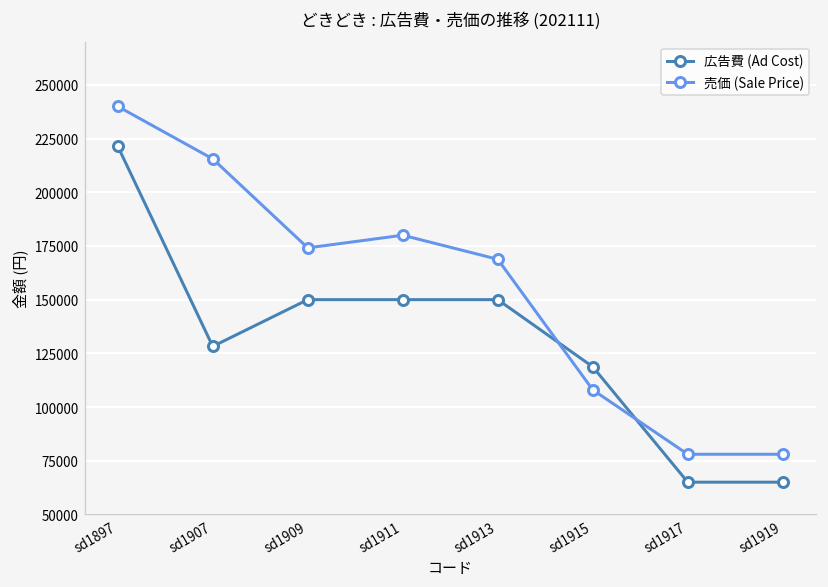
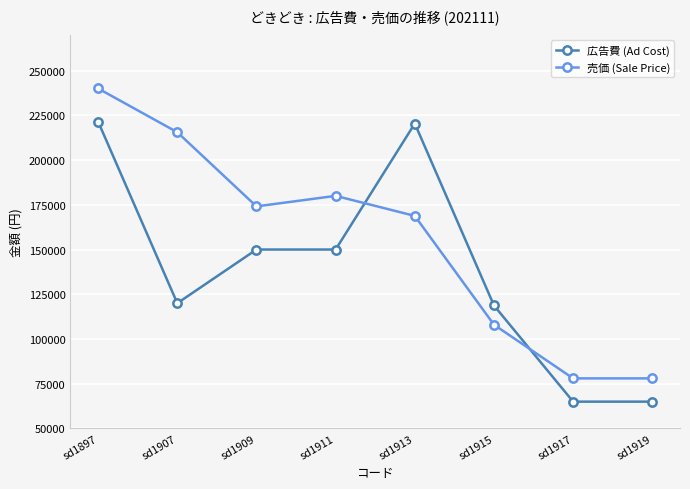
  {
    "広告費 (Ad Cost)": {
      "sd1897": 221000,
-     "sd1907": 128000,
+     "sd1907": 120000,
      "sd1909": 150000,
      "sd1911": 150000,
-     "sd1913": 150000,
+     "sd1913": 220000,
      "sd1915": 119000,
      "sd1917": 65000,
      "sd1919": 65000
    },
    "売価 (Sale Price)": {
      "sd1897": 240000,
      "sd1907": 216000,
      "sd1909": 174000,
      "sd1911": 180000,
      "sd1913": 169000,
      "sd1915": 108000,
      "sd1917": 78000,
      "sd1919": 78000
    }
  }
